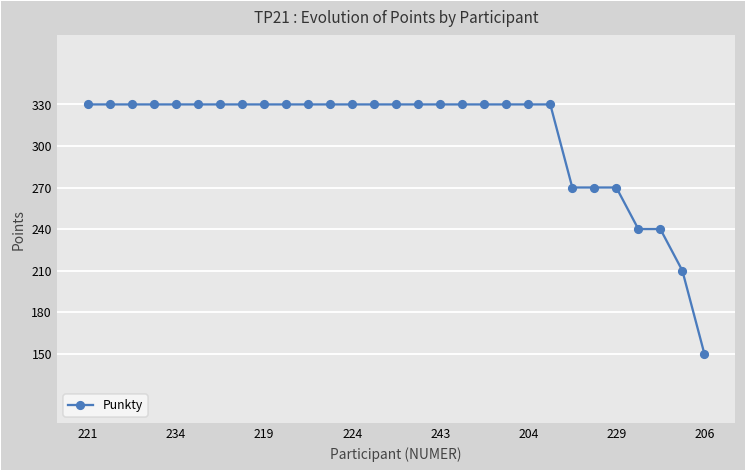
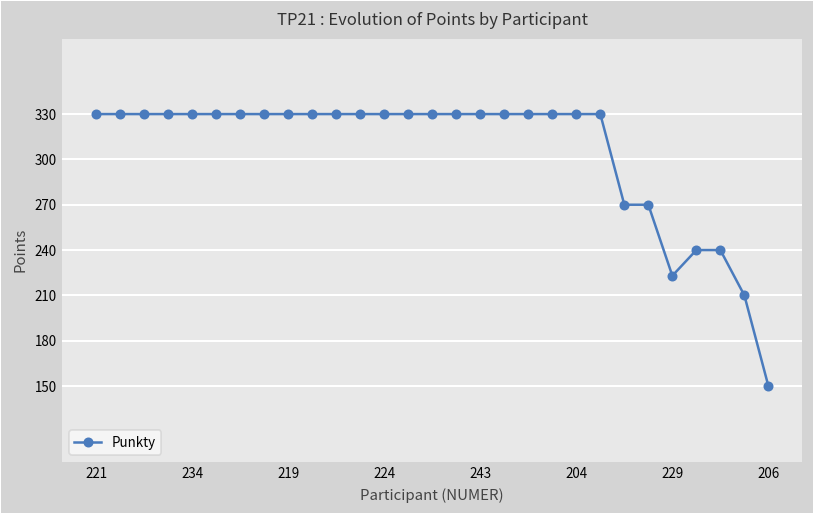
  {
    "221": 330,
    "234": 330,
    "219": 330,
    "224": 330,
    "243": 330,
    "204": 330,
-   "229": 270,
+   "229": 223,
    "206": 150
  }
